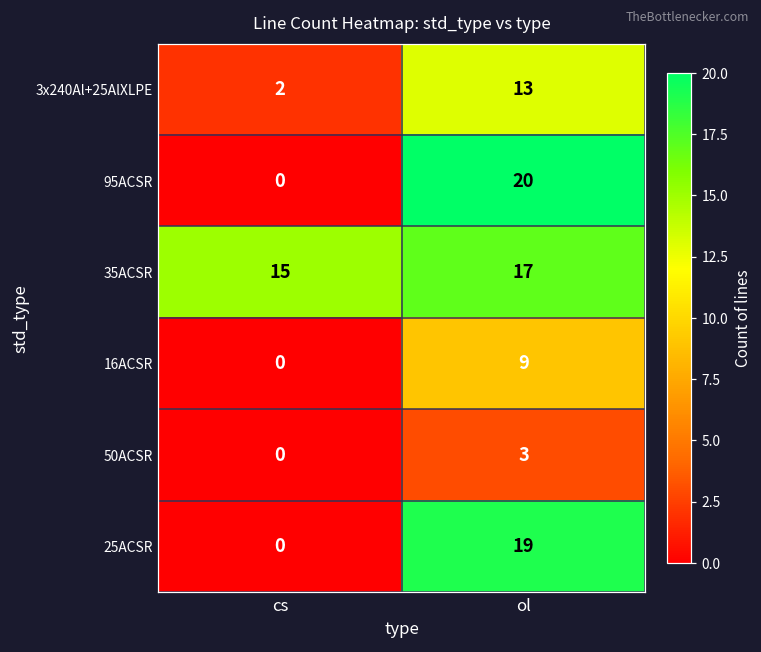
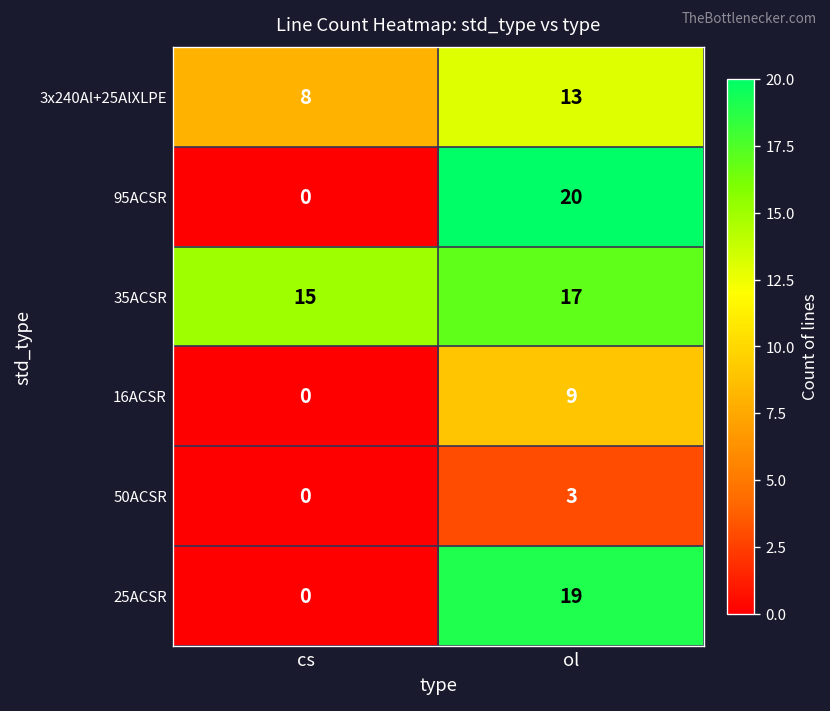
  {
    "3x240Al+25AlXLPE": {
-     "cs": 2,
+     "cs": 8,
      "ol": 13
    },
    "95ACSR": {
      "cs": 0,
      "ol": 20
    },
    "35ACSR": {
      "cs": 15,
      "ol": 17
    },
    "16ACSR": {
      "cs": 0,
      "ol": 9
    },
    "50ACSR": {
      "cs": 0,
      "ol": 3
    },
    "25ACSR": {
      "cs": 0,
      "ol": 19
    }
  }
